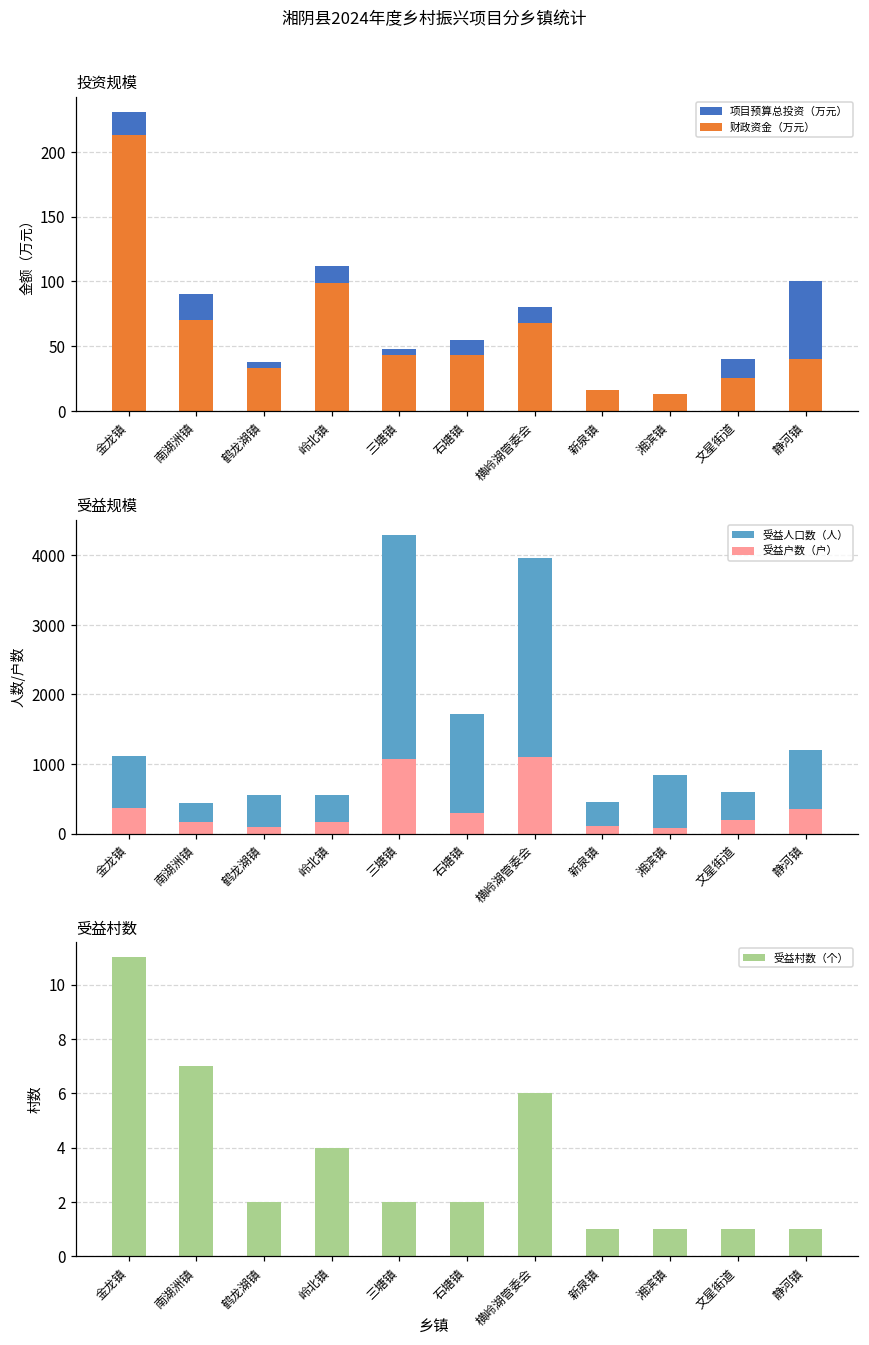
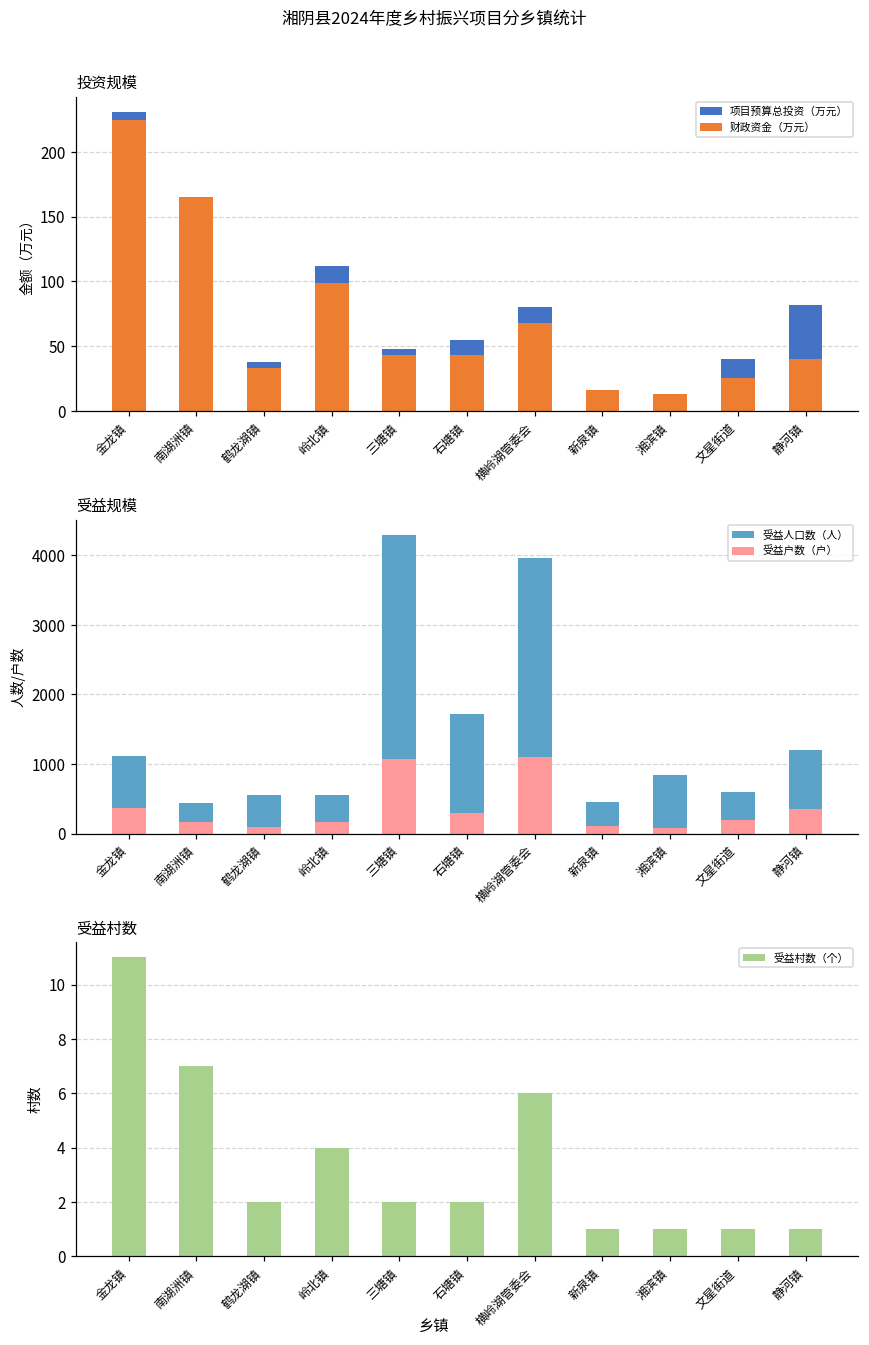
  {
    "投资规模": {
      "项目预算总投资（万元）": {
        "金龙镇": 231,
        "鹤龙湖镇": 38,
        "岭北镇": 112,
        "三塘镇": 48,
        "石塘镇": 55,
        "横岭湖管委会": 80,
        "新泉镇": 16,
        "文星街道": 40,
-       "静河镇": 100
+       "静河镇": 82
      },
      "财政资金（万元）": {
-       "金龙镇": 213,
-       "南湖洲镇": 70,
+       "金龙镇": 225,
+       "南湖洲镇": 165,
        "新泉镇": 16,
        "湘滨镇": 13
      }
    },
    "受益规模": {
      "受益人口数（人）": {
        "金龙镇": 1100,
        "南湖洲镇": 400,
        "鹤龙湖镇": 600,
        "岭北镇": 600,
        "三塘镇": 4300,
        "石塘镇": 1700,
        "横岭湖管委会": 4000,
        "新泉镇": 500,
        "湘滨镇": 800,
        "文星街道": 600,
        "静河镇": 1200
      }
    },
    "受益村数": {
      "金龙镇": 11.0,
      "南湖洲镇": 7.0,
      "鹤龙湖镇": 2.0,
      "岭北镇": 4.0,
      "三塘镇": 2.0,
      "石塘镇": 2.0,
      "横岭湖管委会": 6.0,
      "新泉镇": 1.0,
      "湘滨镇": 1.0,
      "文星街道": 1.0,
      "静河镇": 1.0
    }
  }
